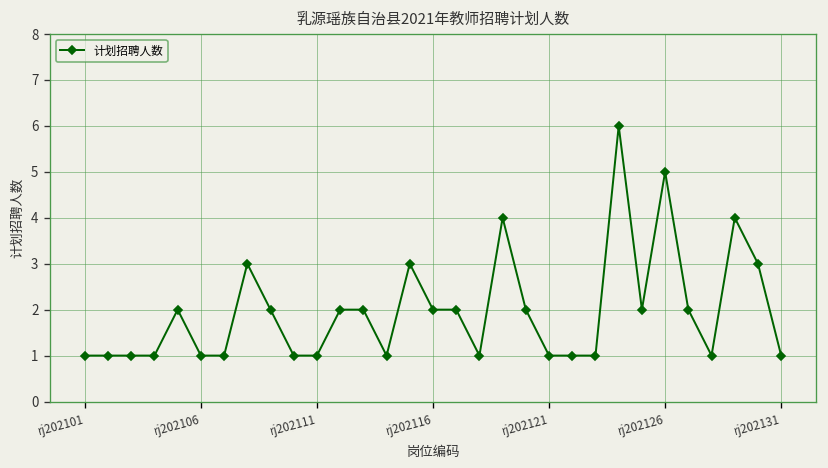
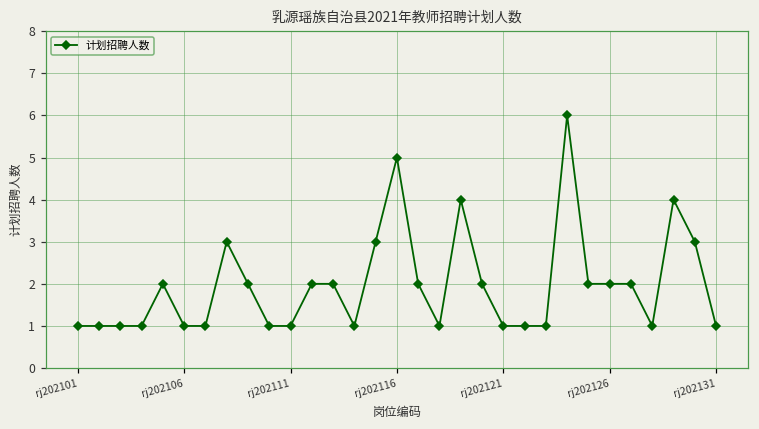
  {
    "rj202101": 1,
    "rj202106": 1,
    "rj202111": 1,
-   "rj202116": 2,
+   "rj202116": 5,
    "rj202121": 1,
-   "rj202126": 5,
+   "rj202126": 2,
    "rj202131": 1
  }
